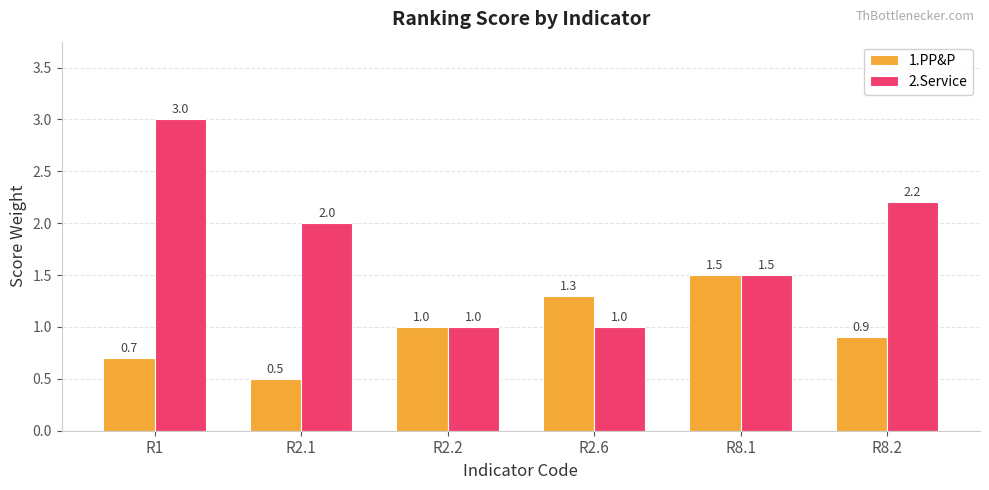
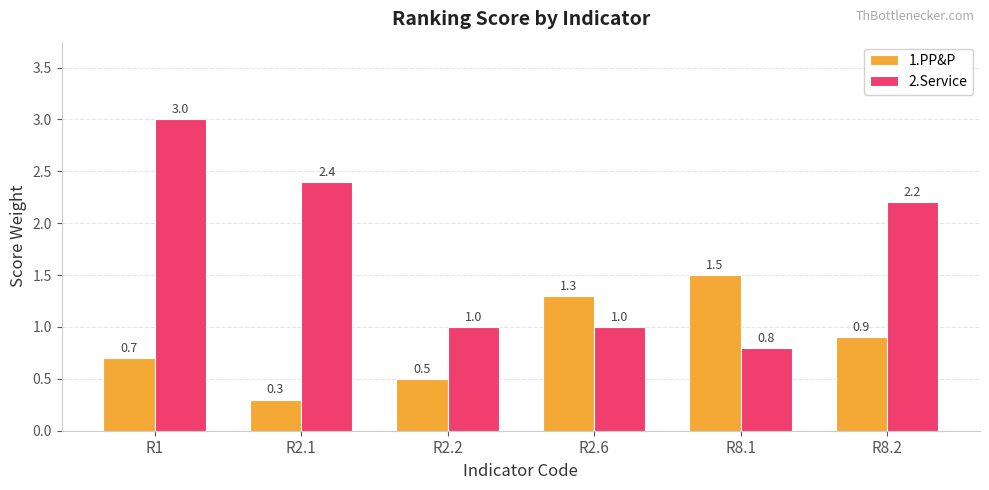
  {
    "1.PP&P": {
      "R1": 0.7,
-     "R2.1": 0.5,
-     "R2.2": 1.0,
+     "R2.1": 0.3,
+     "R2.2": 0.5,
      "R2.6": 1.3,
      "R8.1": 1.5,
      "R8.2": 0.9
    },
    "2.Service": {
      "R1": 3.0,
-     "R2.1": 2.0,
+     "R2.1": 2.4,
      "R2.2": 1.0,
      "R2.6": 1.0,
-     "R8.1": 1.5,
+     "R8.1": 0.8,
      "R8.2": 2.2
    }
  }
